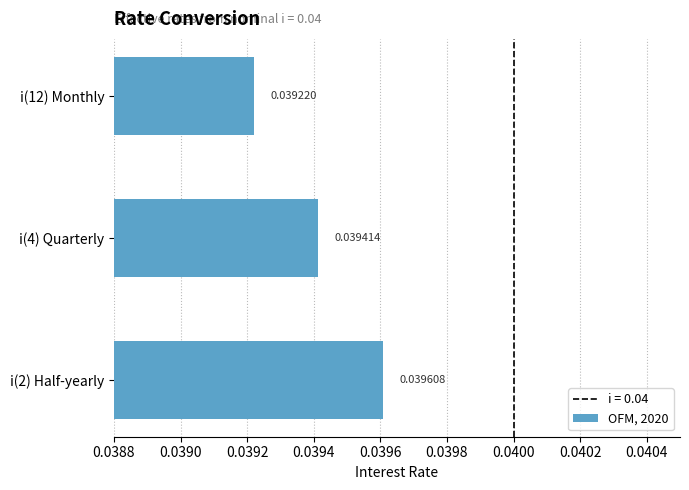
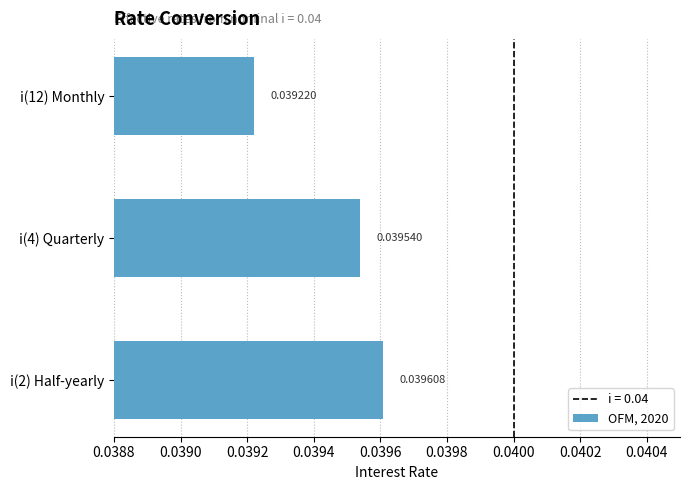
  {
    "i(12) Monthly": 0.039220,
-   "i(4) Quarterly": 0.039414,
+   "i(4) Quarterly": 0.039540,
    "i(2) Half-yearly": 0.039608
  }
